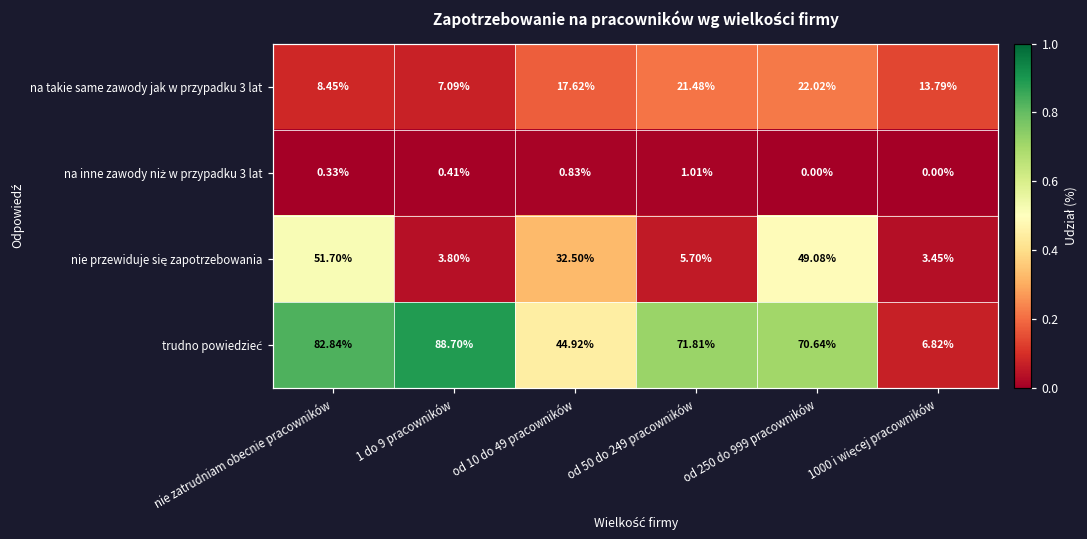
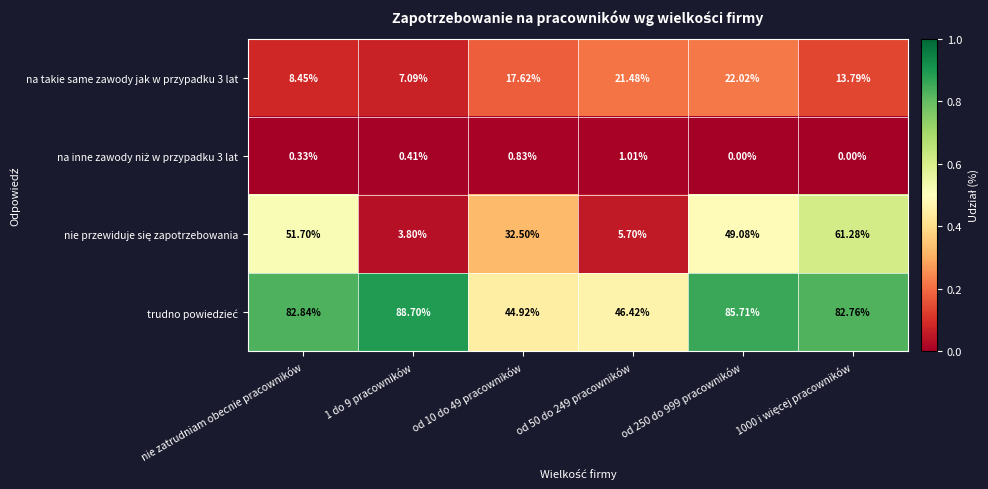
  {
    "na takie same zawody jak w przypadku 3 lat": {
      "nie zatrudniam obecnie pracowników": "8.45%",
      "1 do 9 pracowników": "7.09%",
      "od 10 do 49 pracowników": "17.62%",
      "od 50 do 249 pracowników": "21.48%",
      "od 250 do 999 pracowników": "22.02%",
      "1000 i więcej pracowników": "13.79%"
    },
    "na inne zawody niż w przypadku 3 lat": {
      "nie zatrudniam obecnie pracowników": "0.33%",
      "1 do 9 pracowników": "0.41%",
      "od 10 do 49 pracowników": "0.83%",
      "od 50 do 249 pracowników": "1.01%",
      "od 250 do 999 pracowników": "0.00%",
      "1000 i więcej pracowników": "0.00%"
    },
    "nie przewiduje się zapotrzebowania": {
      "nie zatrudniam obecnie pracowników": "51.70%",
      "1 do 9 pracowników": "3.80%",
      "od 10 do 49 pracowników": "32.50%",
      "od 50 do 249 pracowników": "5.70%",
      "od 250 do 999 pracowników": "49.08%",
-     "1000 i więcej pracowników": "3.45%"
+     "1000 i więcej pracowników": "61.28%"
    },
    "trudno powiedzieć": {
      "nie zatrudniam obecnie pracowników": "82.84%",
      "1 do 9 pracowników": "88.70%",
      "od 10 do 49 pracowników": "44.92%",
-     "od 50 do 249 pracowników": "71.81%",
-     "od 250 do 999 pracowników": "70.64%",
-     "1000 i więcej pracowników": "6.82%"
+     "od 50 do 249 pracowników": "46.42%",
+     "od 250 do 999 pracowników": "85.71%",
+     "1000 i więcej pracowników": "82.76%"
    }
  }
